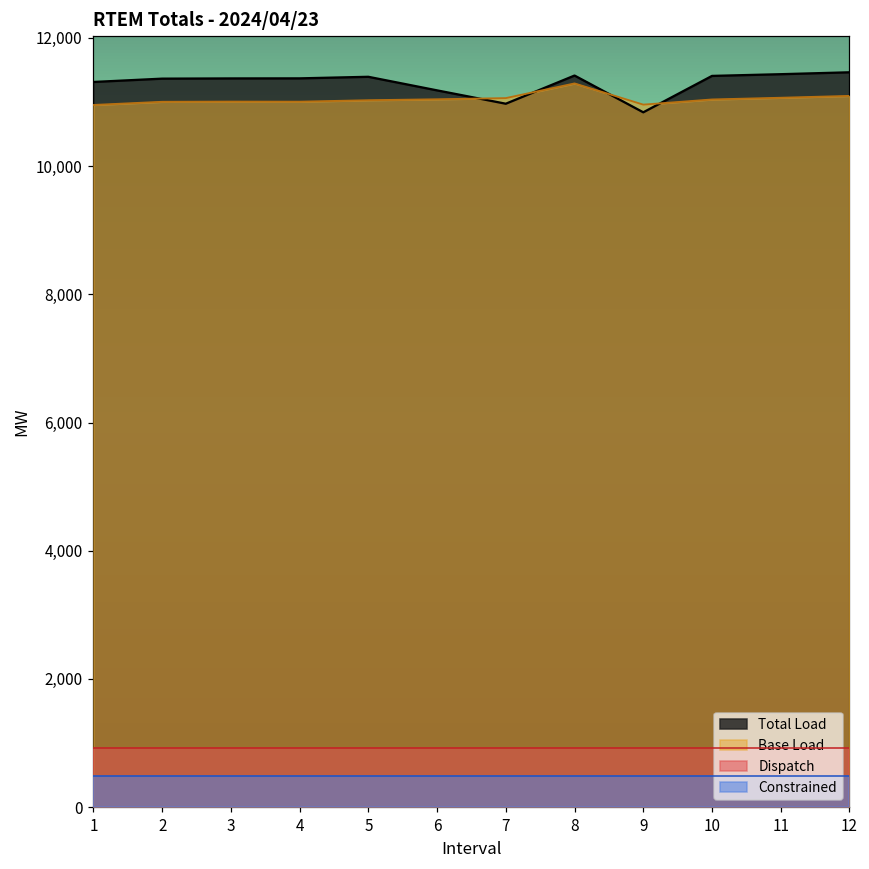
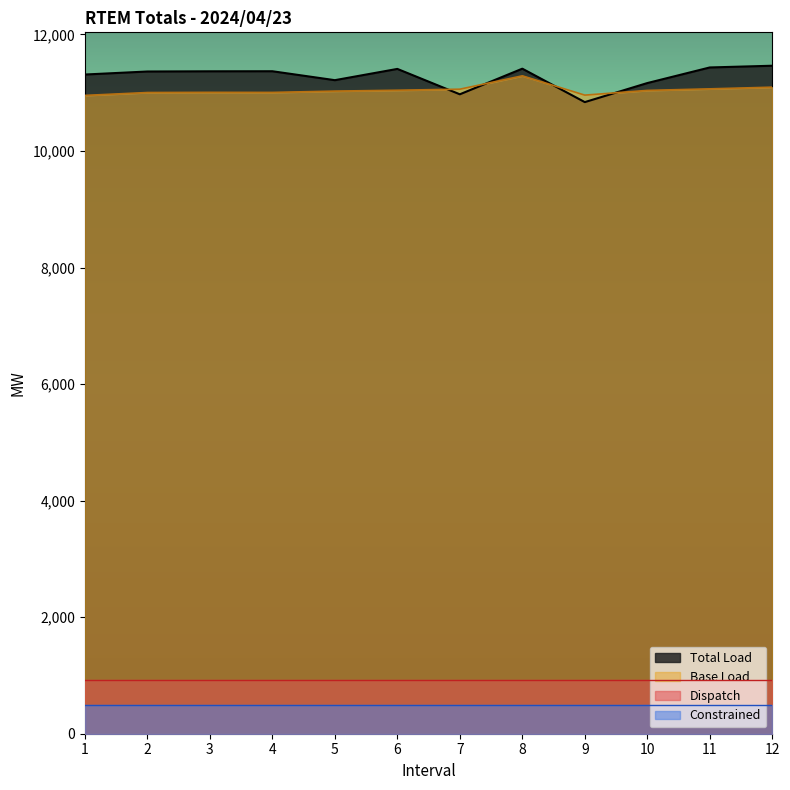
  {
    "Total Load": {
      "1": "11,300",
      "2": "11,400",
      "3": "11,400",
      "4": "11,400",
-     "5": "11,400",
-     "6": "11,200",
+     "5": "11,200",
+     "6": "11,400",
      "7": "11,000",
      "8": "11,400",
      "9": "10,800",
-     "10": "11,400",
+     "10": "11,200",
      "11": "11,400",
      "12": "11,500"
    },
    "Base Load": {
      "1": "11,000",
      "2": "11,000",
      "3": "11,000",
      "4": "11,000",
      "5": "11,000",
      "6": "11,000",
      "7": "11,100",
      "8": "11,300",
      "9": "11,000",
      "10": "11,000",
      "11": "11,100",
      "12": "11,100"
    },
    "Dispatch": {
      "1": "900",
      "2": "900",
      "3": "900",
      "4": "900",
      "5": "900",
      "6": "900",
      "7": "900",
      "8": "900",
      "9": "900",
      "10": "900",
      "12": "900"
    },
    "Constrained": {
      "1": "500",
      "2": "500",
      "3": "500",
      "4": "500",
      "5": "500",
      "6": "500",
      "7": "500",
      "8": "500",
      "9": "500",
      "10": "500",
      "12": "500"
    }
  }
